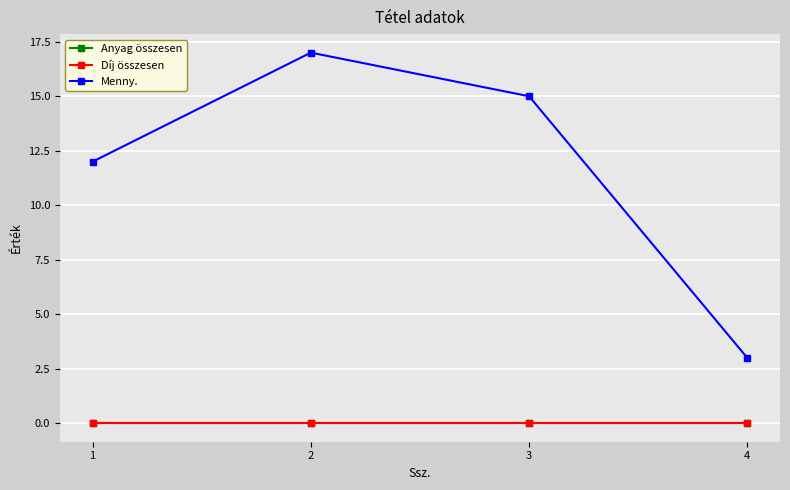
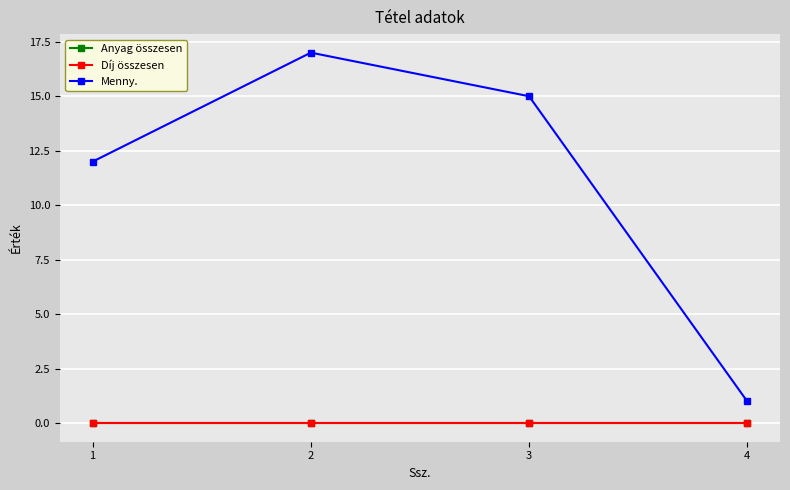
  {
    "Díj összesen": {
      "1": 0,
      "2": 0,
      "3": 0,
      "4": 0
    },
    "Menny.": {
      "1": 12,
      "2": 17,
      "3": 15,
-     "4": 3
+     "4": 1
    }
  }
